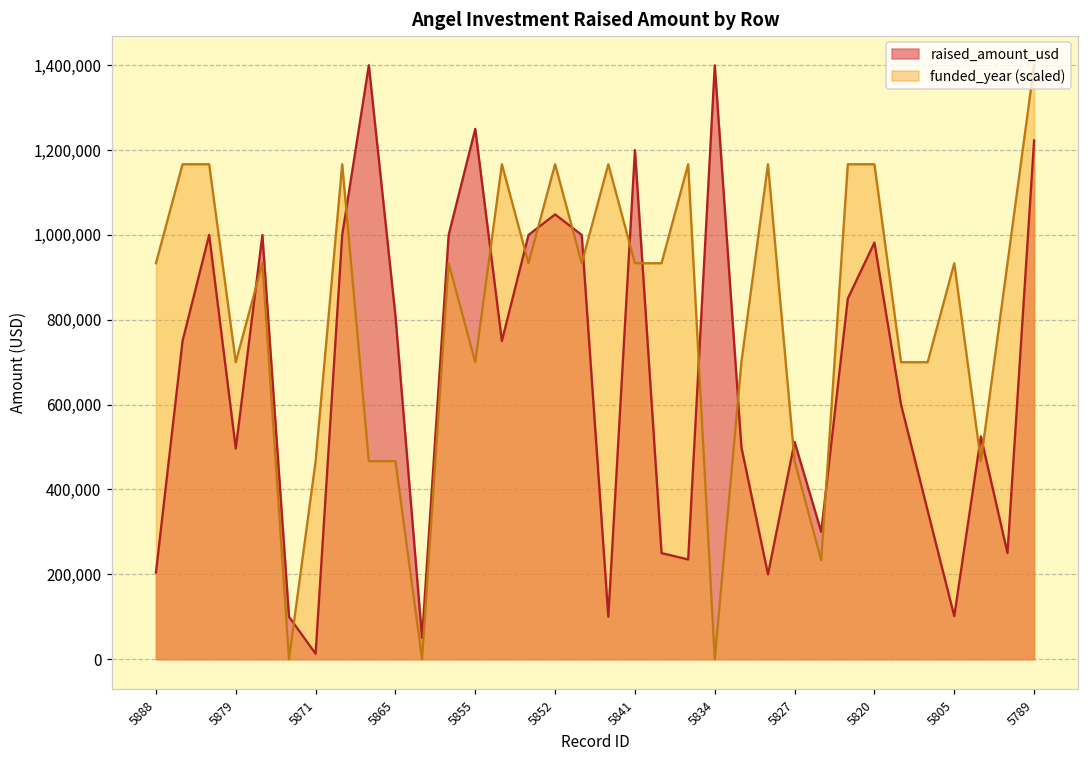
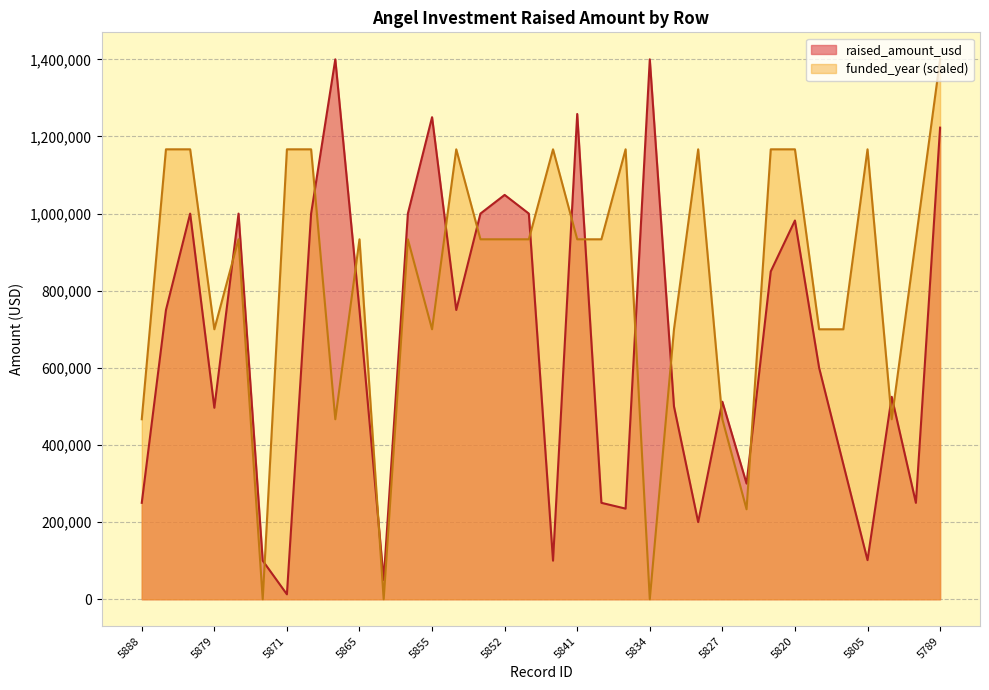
  {
    "raised_amount_usd": {
-     "5888": "200,000",
+     "5888": "250,000",
      "5879": "500,000",
      "5871": "10,000",
-     "5865": "810,000",
+     "5865": "750,000",
      "5855": "1,250,000",
      "5852": "1,050,000",
-     "5841": "1,200,000",
+     "5841": "1,260,000",
      "5834": "1,400,000",
      "5827": "510,000",
      "5820": "980,000",
      "5805": "100,000",
      "5789": "1,220,000"
    },
    "funded_year (scaled)": {
-     "5888": "930,000",
+     "5888": "470,000",
      "5879": "700,000",
-     "5871": "470,000",
-     "5865": "470,000",
+     "5871": "1,170,000",
+     "5865": "930,000",
      "5855": "700,000",
-     "5852": "1,170,000",
+     "5852": "930,000",
      "5841": "930,000",
      "5834": "0",
      "5827": "470,000",
      "5820": "1,170,000",
-     "5805": "930,000"
+     "5805": "1,170,000"
    }
  }
